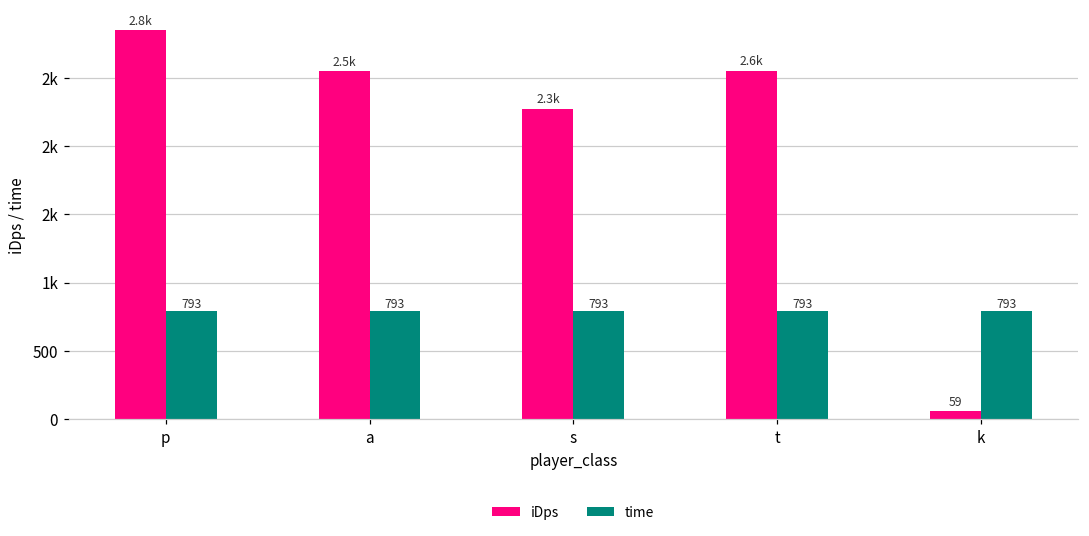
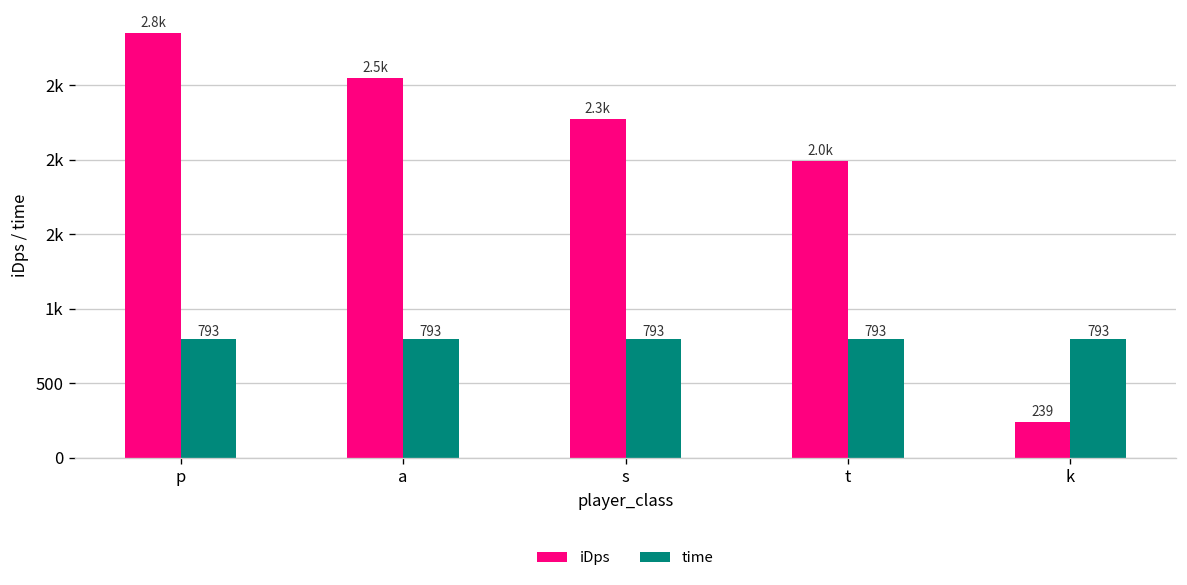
  {
    "iDps": {
      "p": "2.8k",
      "a": "2.5k",
      "s": "2.3k",
-     "t": "2.6k",
-     "k": "59"
+     "t": "2.0k",
+     "k": "239"
    },
    "time": {
      "p": "793",
      "a": "793",
      "s": "793",
      "t": "793",
      "k": "793"
    }
  }
